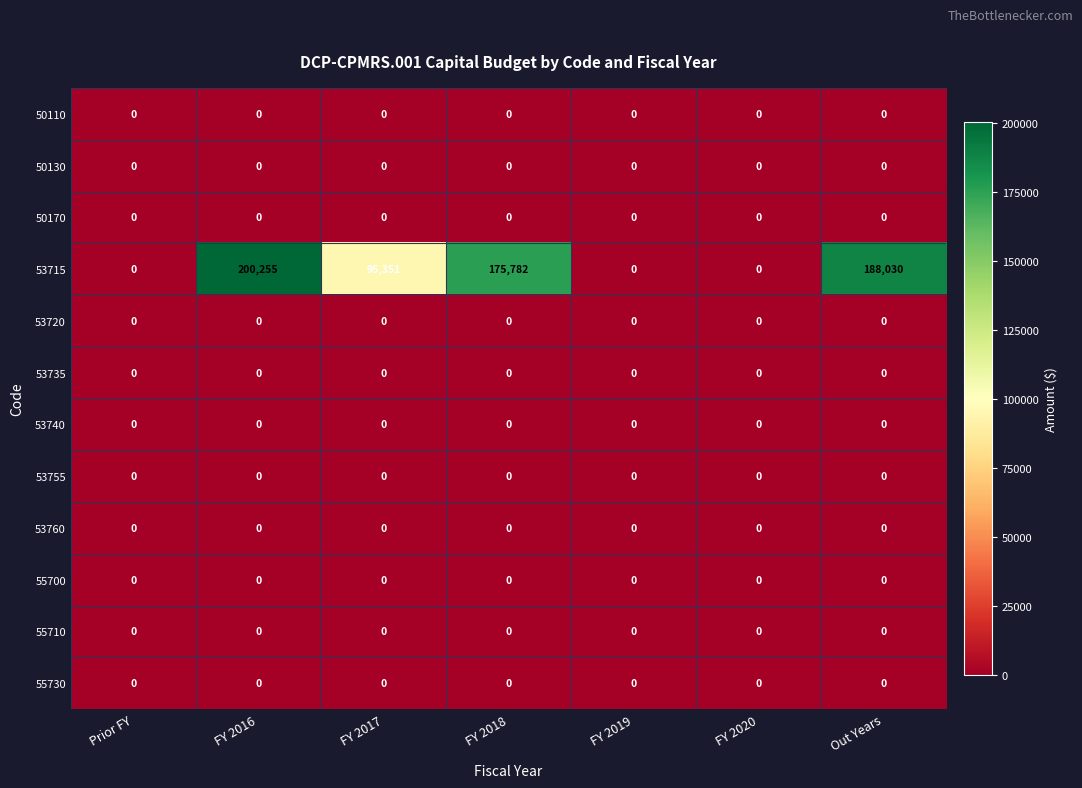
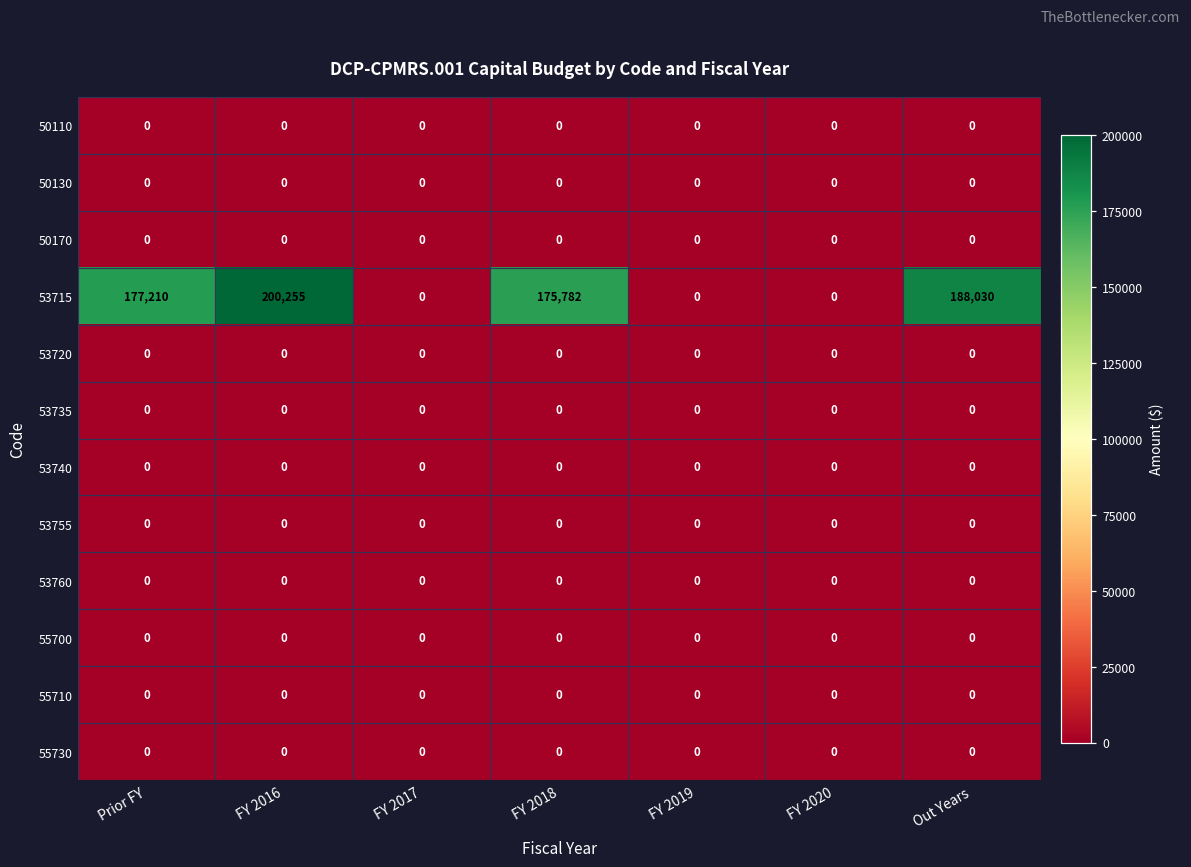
  {
    "50110": {
      "Prior FY": "0",
      "FY 2016": "0",
      "FY 2017": "0",
      "FY 2018": "0",
      "FY 2019": "0",
      "FY 2020": "0",
      "Out Years": "0"
    },
    "50130": {
      "Prior FY": "0",
      "FY 2016": "0",
      "FY 2017": "0",
      "FY 2018": "0",
      "FY 2019": "0",
      "FY 2020": "0",
      "Out Years": "0"
    },
    "50170": {
      "Prior FY": "0",
      "FY 2016": "0",
      "FY 2017": "0",
      "FY 2018": "0",
      "FY 2019": "0",
      "FY 2020": "0",
      "Out Years": "0"
    },
    "53715": {
-     "Prior FY": "0",
+     "Prior FY": "177,210",
      "FY 2016": "200,255",
-     "FY 2017": "95,351",
+     "FY 2017": "0",
      "FY 2018": "175,782",
      "FY 2019": "0",
      "FY 2020": "0",
      "Out Years": "188,030"
    },
    "53720": {
      "Prior FY": "0",
      "FY 2016": "0",
      "FY 2017": "0",
      "FY 2018": "0",
      "FY 2019": "0",
      "FY 2020": "0",
      "Out Years": "0"
    },
    "53735": {
      "Prior FY": "0",
      "FY 2016": "0",
      "FY 2017": "0",
      "FY 2018": "0",
      "FY 2019": "0",
      "FY 2020": "0",
      "Out Years": "0"
    },
    "53740": {
      "Prior FY": "0",
      "FY 2016": "0",
      "FY 2017": "0",
      "FY 2018": "0",
      "FY 2019": "0",
      "FY 2020": "0",
      "Out Years": "0"
    },
    "53755": {
      "Prior FY": "0",
      "FY 2016": "0",
      "FY 2017": "0",
      "FY 2018": "0",
      "FY 2019": "0",
      "FY 2020": "0",
      "Out Years": "0"
    },
    "53760": {
      "Prior FY": "0",
      "FY 2016": "0",
      "FY 2017": "0",
      "FY 2018": "0",
      "FY 2019": "0",
      "FY 2020": "0",
      "Out Years": "0"
    },
    "55700": {
      "Prior FY": "0",
      "FY 2016": "0",
      "FY 2017": "0",
      "FY 2018": "0",
      "FY 2019": "0",
      "FY 2020": "0",
      "Out Years": "0"
    },
    "55710": {
      "Prior FY": "0",
      "FY 2016": "0",
      "FY 2017": "0",
      "FY 2018": "0",
      "FY 2019": "0",
      "FY 2020": "0",
      "Out Years": "0"
    },
    "55730": {
      "Prior FY": "0",
      "FY 2016": "0",
      "FY 2017": "0",
      "FY 2018": "0",
      "FY 2019": "0",
      "FY 2020": "0",
      "Out Years": "0"
    }
  }
